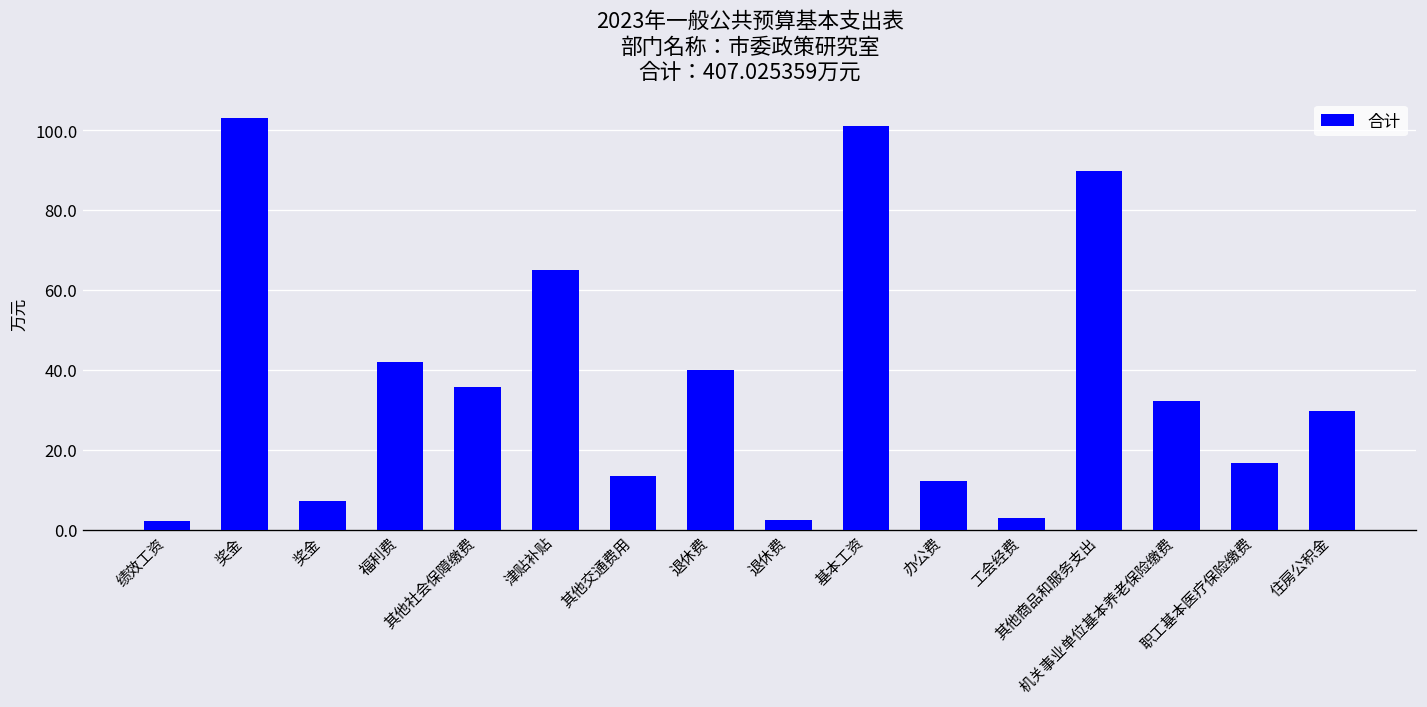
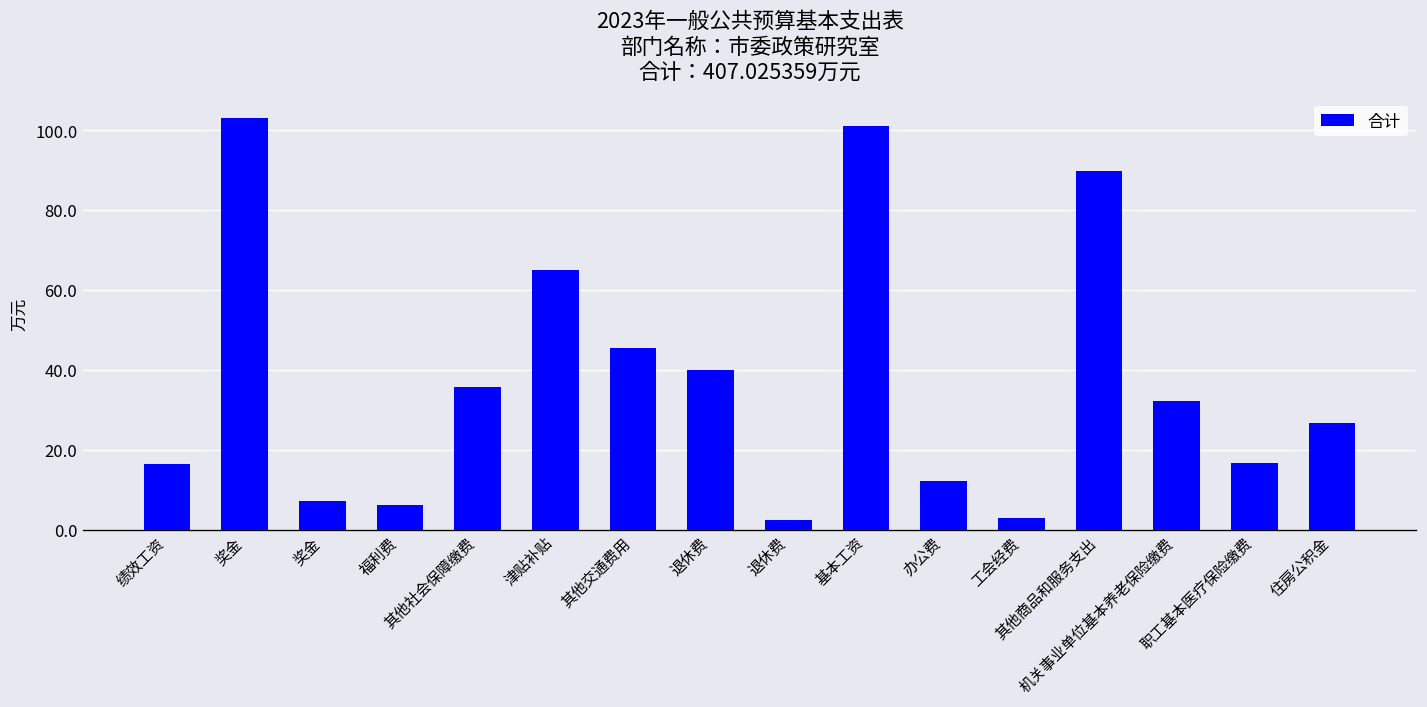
  {
-   "绩效工资": 2,
-   "福利费": 42,
+   "绩效工资": 16,
+   "福利费": 6,
    "其他社会保障缴费": 36,
    "津贴补贴": 65,
-   "其他交通费用": 13,
+   "其他交通费用": 46,
    "基本工资": 101,
    "办公费": 12,
    "工会经费": 3,
    "其他商品和服务支出": 90,
    "机关事业单位基本养老保险缴费": 32,
    "职工基本医疗保险缴费": 17,
-   "住房公积金": 30
+   "住房公积金": 27
  }
